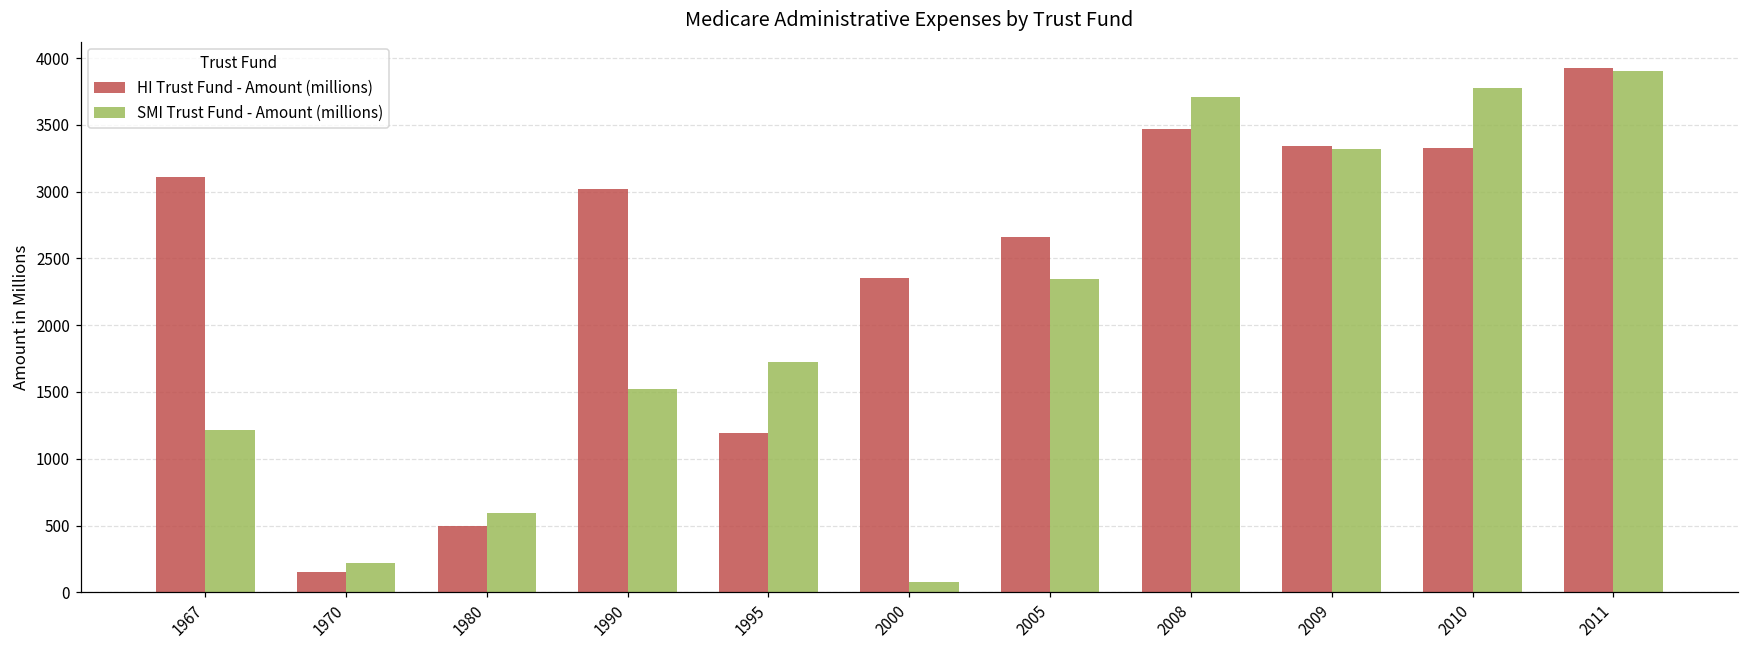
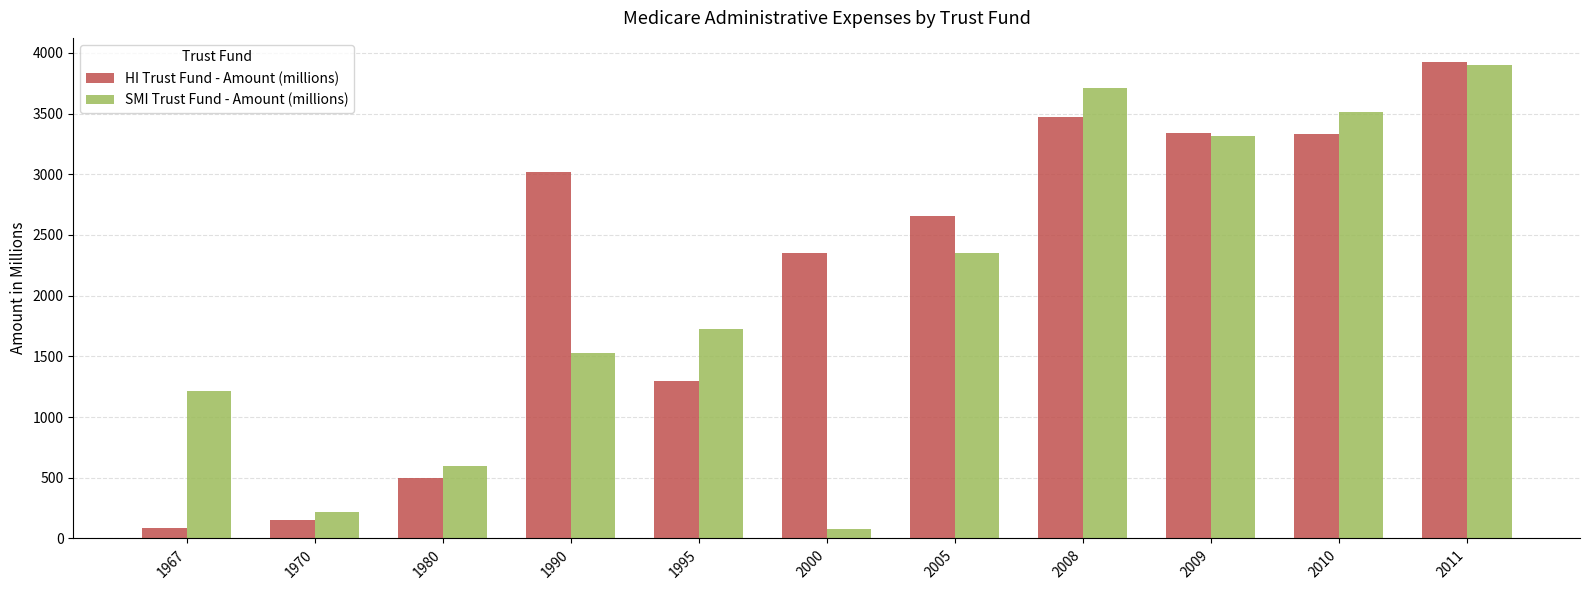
  {
    "HI Trust Fund - Amount (millions)": {
-     "1967": 3110,
+     "1967": 90,
      "1970": 150,
      "1980": 500,
      "1990": 3020,
-     "1995": 1190,
+     "1995": 1300,
      "2000": 2350,
      "2005": 2660,
      "2008": 3470,
      "2009": 3340,
      "2010": 3330,
      "2011": 3930
    },
    "SMI Trust Fund - Amount (millions)": {
      "1967": 1210,
      "1970": 220,
      "1980": 590,
      "1990": 1520,
      "1995": 1720,
      "2000": 80,
      "2005": 2350,
      "2008": 3710,
      "2009": 3320,
-     "2010": 3780,
+     "2010": 3510,
      "2011": 3900
    }
  }
